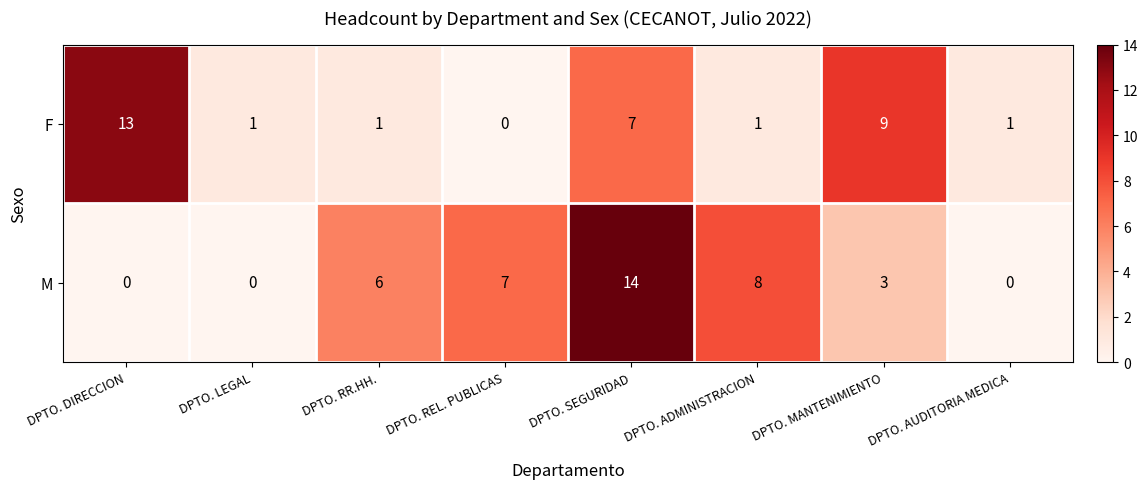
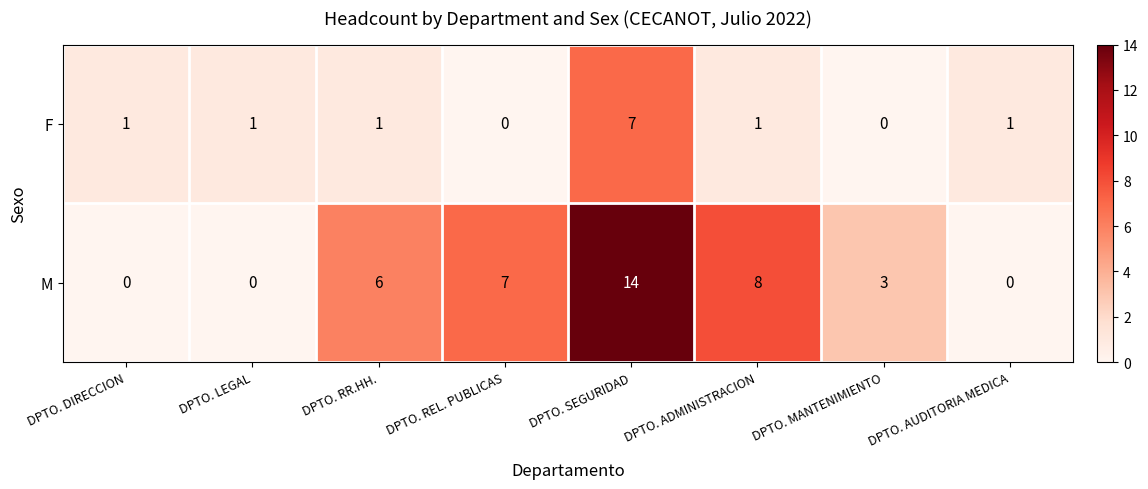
  {
    "F": {
-     "DPTO. DIRECCION": 13,
+     "DPTO. DIRECCION": 1,
      "DPTO. LEGAL": 1,
      "DPTO. RR.HH.": 1,
      "DPTO. REL. PUBLICAS": 0,
      "DPTO. SEGURIDAD": 7,
      "DPTO. ADMINISTRACION": 1,
-     "DPTO. MANTENIMIENTO": 9,
+     "DPTO. MANTENIMIENTO": 0,
      "DPTO. AUDITORIA MEDICA": 1
    },
    "M": {
      "DPTO. DIRECCION": 0,
      "DPTO. LEGAL": 0,
      "DPTO. RR.HH.": 6,
      "DPTO. REL. PUBLICAS": 7,
      "DPTO. SEGURIDAD": 14,
      "DPTO. ADMINISTRACION": 8,
      "DPTO. MANTENIMIENTO": 3,
      "DPTO. AUDITORIA MEDICA": 0
    }
  }
